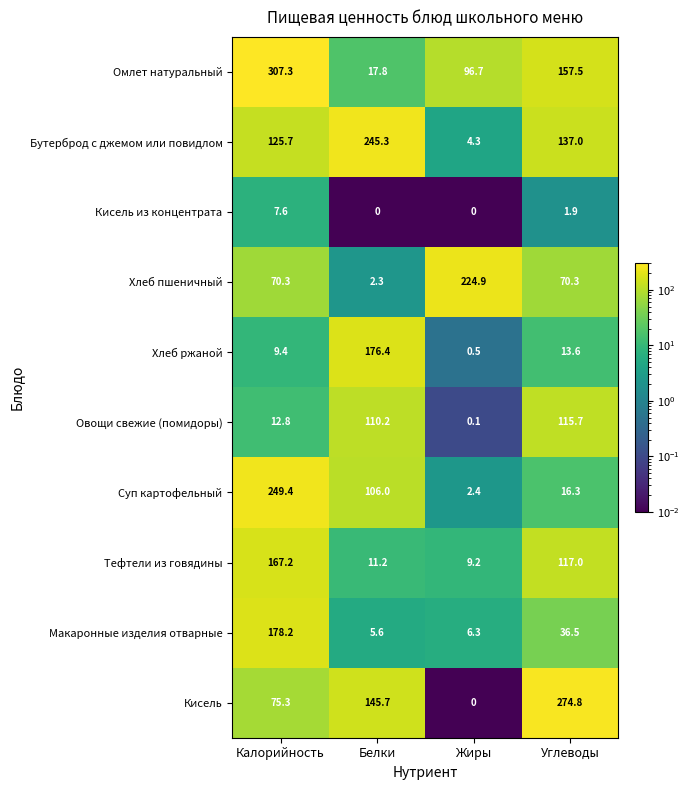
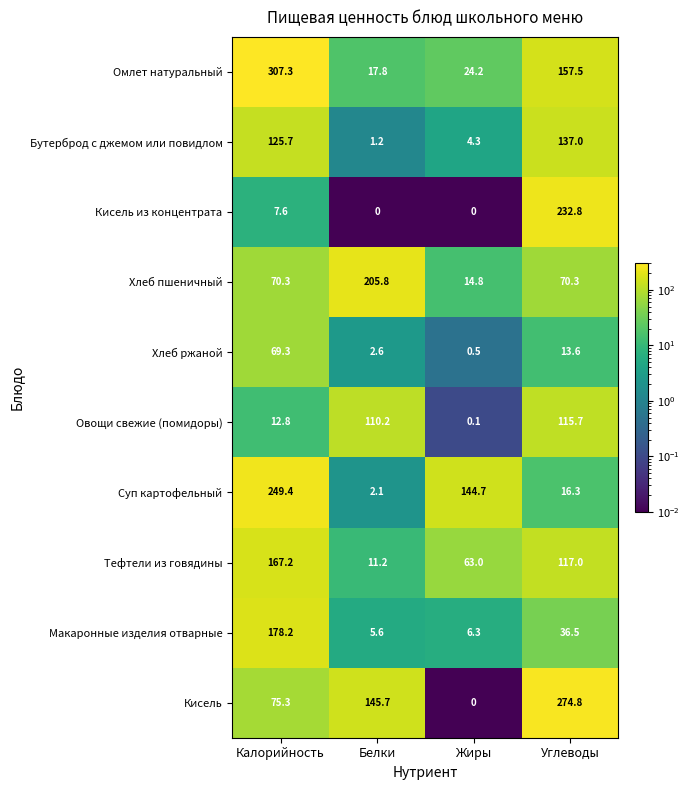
  {
    "Омлет натуральный": {
      "Калорийность": 307.3,
      "Белки": 17.8,
-     "Жиры": 96.7,
+     "Жиры": 24.2,
      "Углеводы": 157.5
    },
    "Бутерброд с джемом или повидлом": {
      "Калорийность": 125.7,
-     "Белки": 245.3,
+     "Белки": 1.2,
      "Жиры": 4.3,
      "Углеводы": 137.0
    },
    "Кисель из концентрата": {
      "Калорийность": 7.6,
      "Белки": 0,
      "Жиры": 0,
-     "Углеводы": 1.9
+     "Углеводы": 232.8
    },
    "Хлеб пшеничный": {
      "Калорийность": 70.3,
-     "Белки": 2.3,
-     "Жиры": 224.9,
+     "Белки": 205.8,
+     "Жиры": 14.8,
      "Углеводы": 70.3
    },
    "Хлеб ржаной": {
-     "Калорийность": 9.4,
-     "Белки": 176.4,
+     "Калорийность": 69.3,
+     "Белки": 2.6,
      "Жиры": 0.5,
      "Углеводы": 13.6
    },
    "Овощи свежие (помидоры)": {
      "Калорийность": 12.8,
      "Белки": 110.2,
      "Жиры": 0.1,
      "Углеводы": 115.7
    },
    "Суп картофельный": {
      "Калорийность": 249.4,
-     "Белки": 106.0,
-     "Жиры": 2.4,
+     "Белки": 2.1,
+     "Жиры": 144.7,
      "Углеводы": 16.3
    },
    "Тефтели из говядины": {
      "Калорийность": 167.2,
      "Белки": 11.2,
-     "Жиры": 9.2,
+     "Жиры": 63.0,
      "Углеводы": 117.0
    },
    "Макаронные изделия отварные": {
      "Калорийность": 178.2,
      "Белки": 5.6,
      "Жиры": 6.3,
      "Углеводы": 36.5
    },
    "Кисель": {
      "Калорийность": 75.3,
      "Белки": 145.7,
      "Жиры": 0,
      "Углеводы": 274.8
    }
  }
